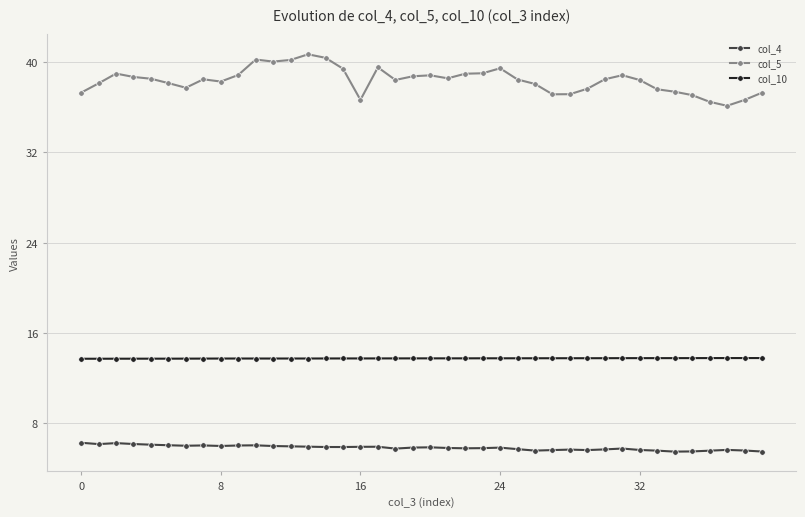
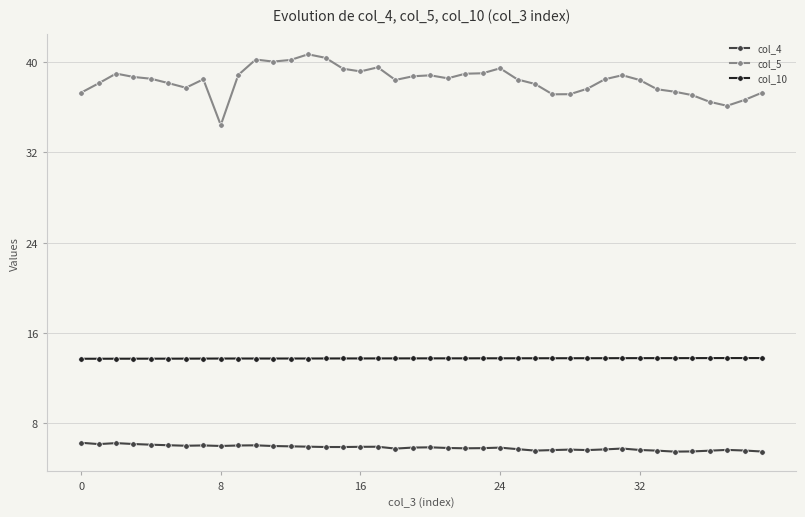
  {
    "col_5": {
      "0": 37.3,
-     "8": 38.3,
-     "16": 36.7,
+     "8": 34.4,
+     "16": 39.2,
      "24": 39.5,
      "32": 38.4
    }
  }
